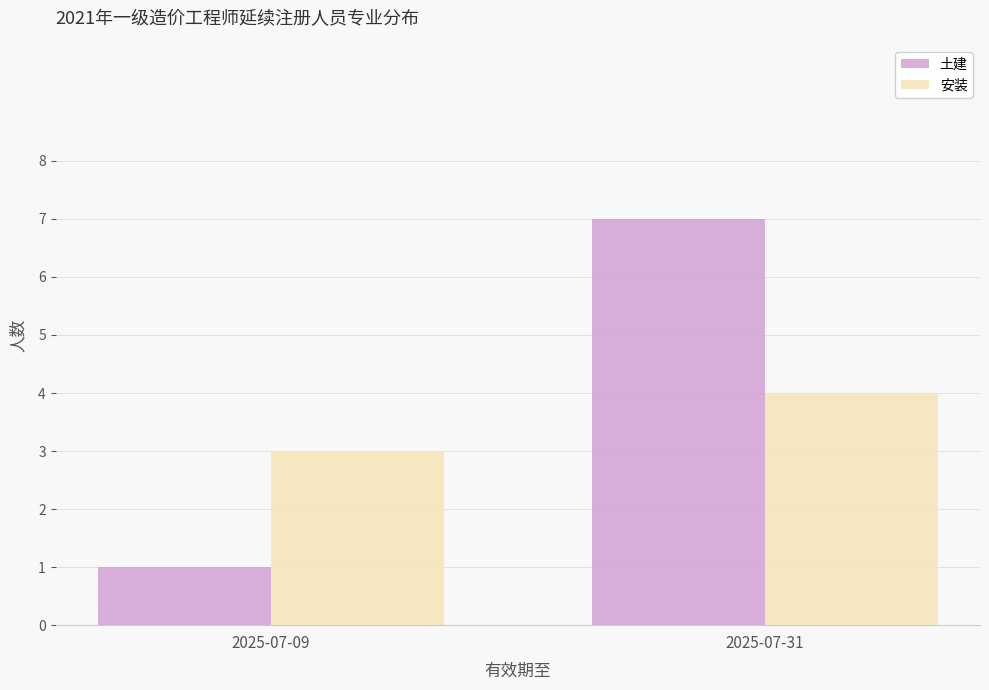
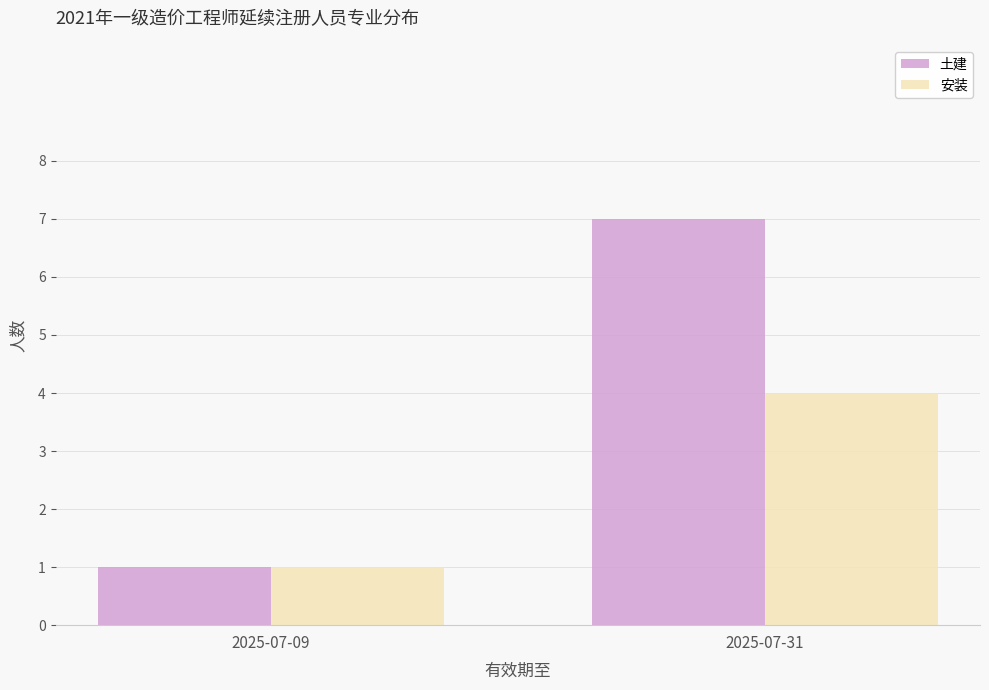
  {
    "土建": {
      "2025-07-09": 1,
      "2025-07-31": 7
    },
    "安装": {
-     "2025-07-09": 3,
+     "2025-07-09": 1,
      "2025-07-31": 4
    }
  }
